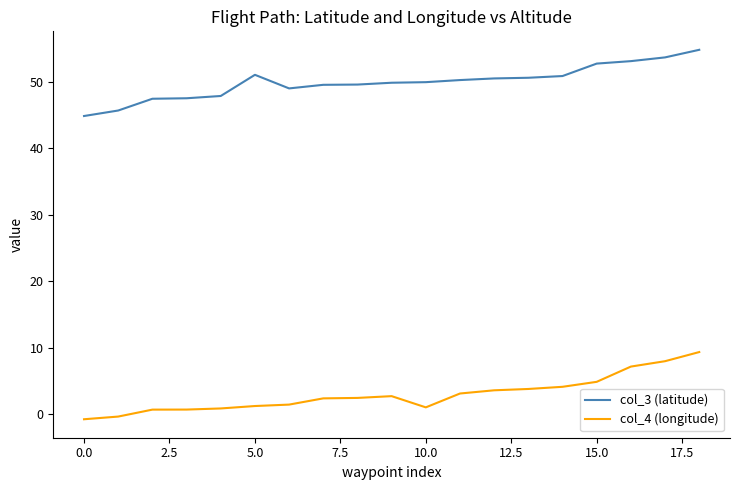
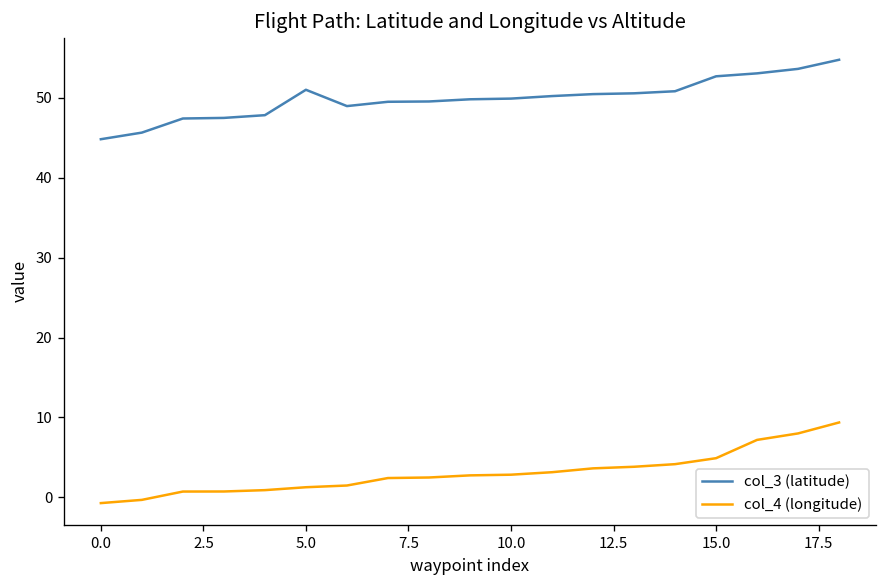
  {
    "col_3 (latitude)": {
      "0.0": 45,
      "5.0": 51,
      "10.0": 50,
      "15.0": 53
    },
    "col_4 (longitude)": {
      "0.0": -1,
      "5.0": 1,
-     "10.0": 1,
+     "10.0": 3,
      "15.0": 5
    }
  }
